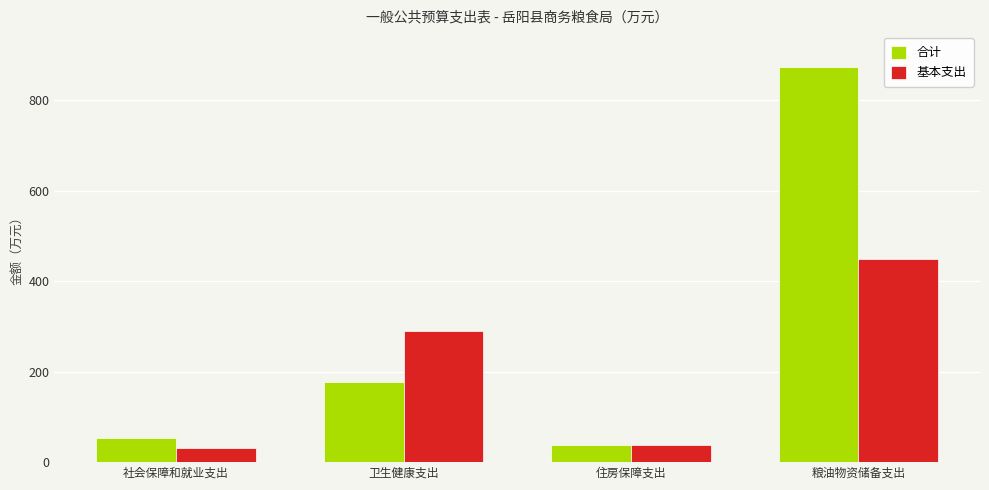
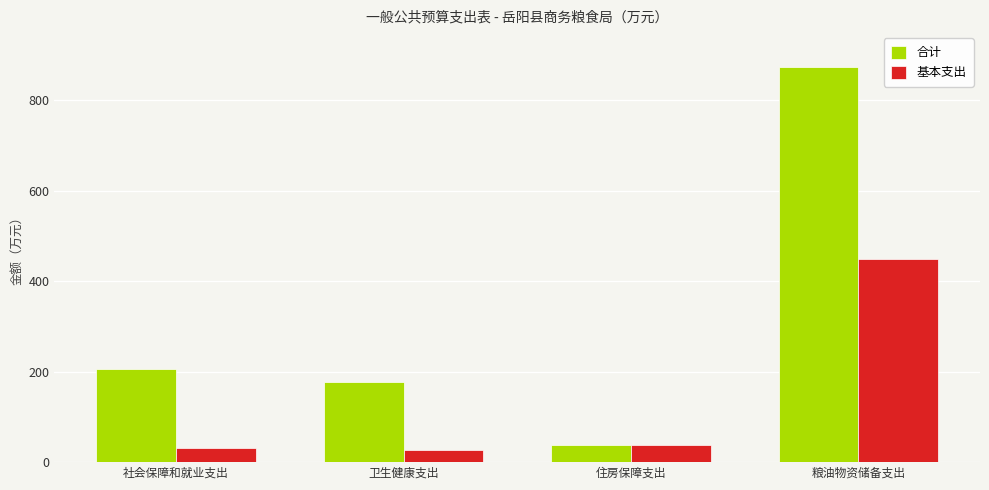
  {
    "合计": {
-     "社会保障和就业支出": 50,
+     "社会保障和就业支出": 210,
      "卫生健康支出": 180,
      "住房保障支出": 40,
      "粮油物资储备支出": 870
    },
    "基本支出": {
      "社会保障和就业支出": 30,
-     "卫生健康支出": 290,
+     "卫生健康支出": 30,
      "住房保障支出": 40,
      "粮油物资储备支出": 450
    }
  }
